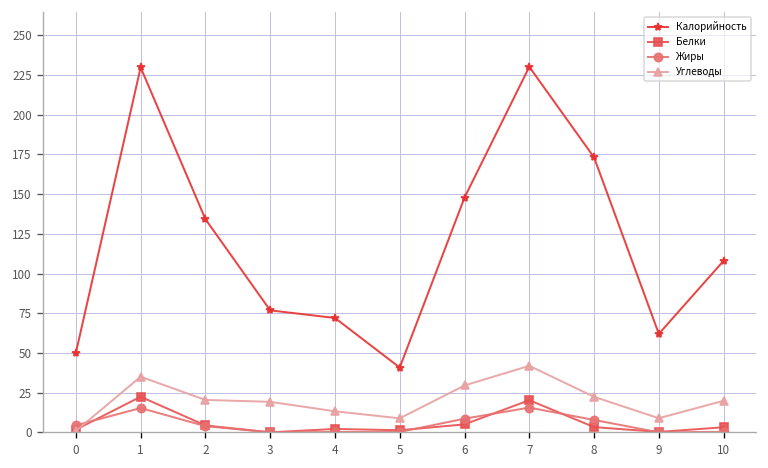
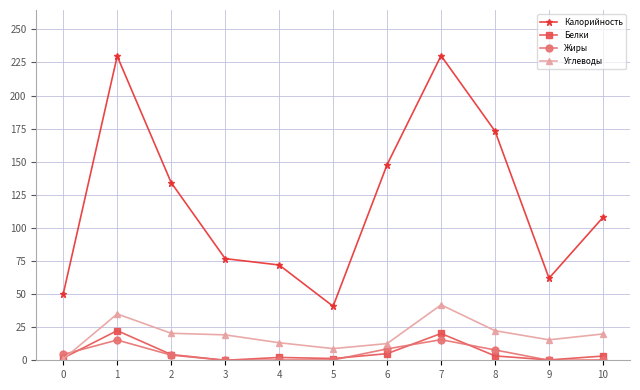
  {
    "Углеводы": {
      "1": 35,
      "2": 20,
      "3": 19,
      "4": 13,
      "5": 9,
-     "6": 30,
+     "6": 13,
      "7": 42,
      "8": 22,
-     "9": 9,
+     "9": 15,
      "10": 20
    }
  }
